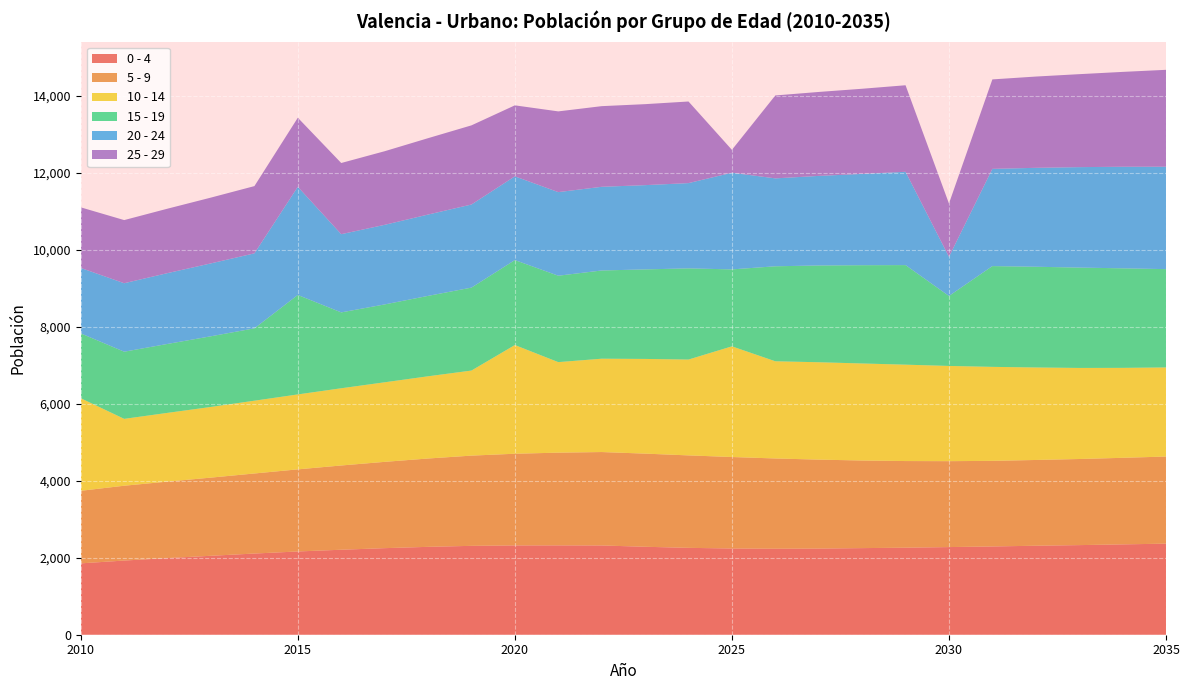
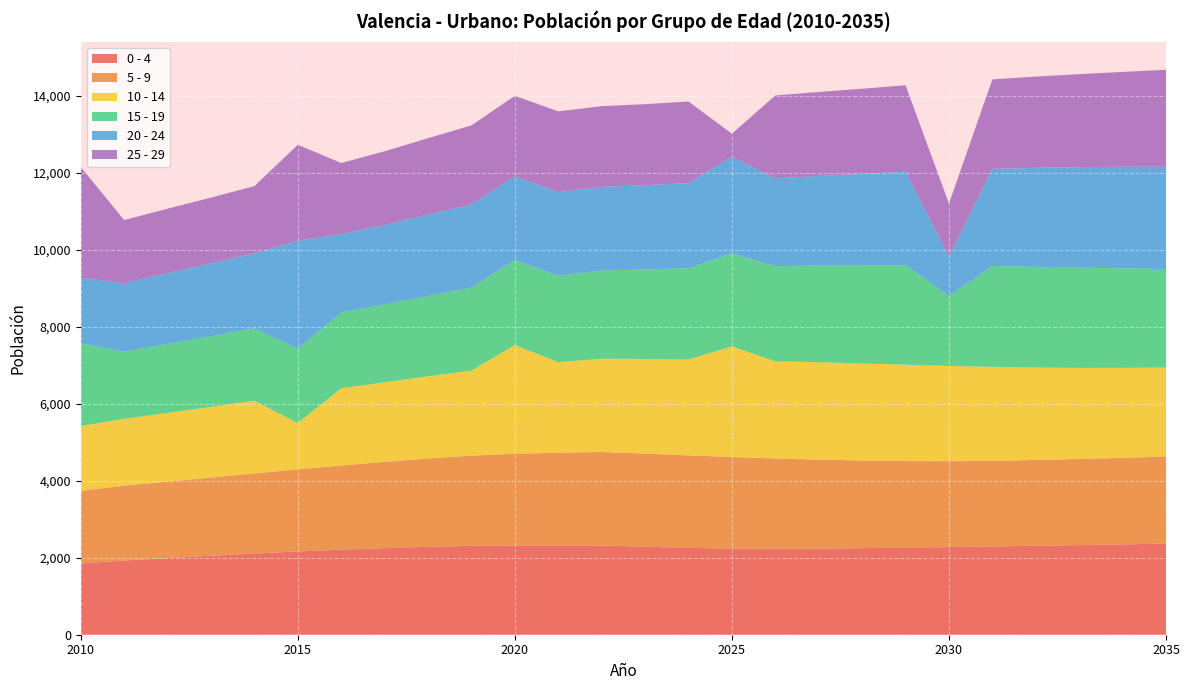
  {
    "10 - 14": {
-     "2010": "2,400",
-     "2015": "1,900",
+     "2010": "1,700",
+     "2015": "1,200",
      "2020": "2,800",
      "2025": "2,900",
      "2030": "2,500",
      "2035": "2,300"
    },
    "15 - 19": {
-     "2010": "1,700",
-     "2015": "2,600",
+     "2010": "2,200",
+     "2015": "1,900",
      "2020": "2,200",
-     "2025": "2,000",
+     "2025": "2,400",
      "2030": "1,800",
      "2035": "2,600"
    },
    "20 - 24": {
      "2010": "1,700",
      "2015": "2,800",
      "2020": "2,200",
      "2025": "2,500",
      "2030": "1,000",
      "2035": "2,700"
    },
    "25 - 29": {
-     "2010": "1,600",
-     "2015": "1,800",
-     "2020": "1,800",
+     "2010": "2,900",
+     "2015": "2,500",
+     "2020": "2,100",
      "2025": "600",
      "2030": "1,400",
      "2035": "2,500"
    }
  }
